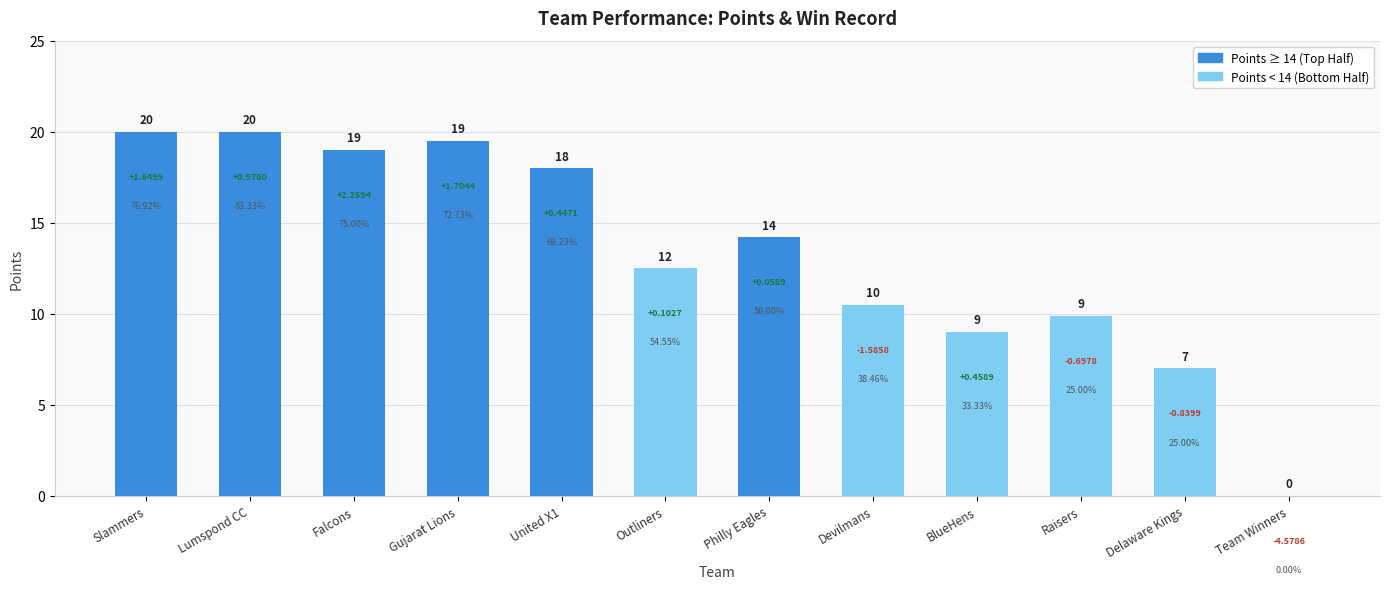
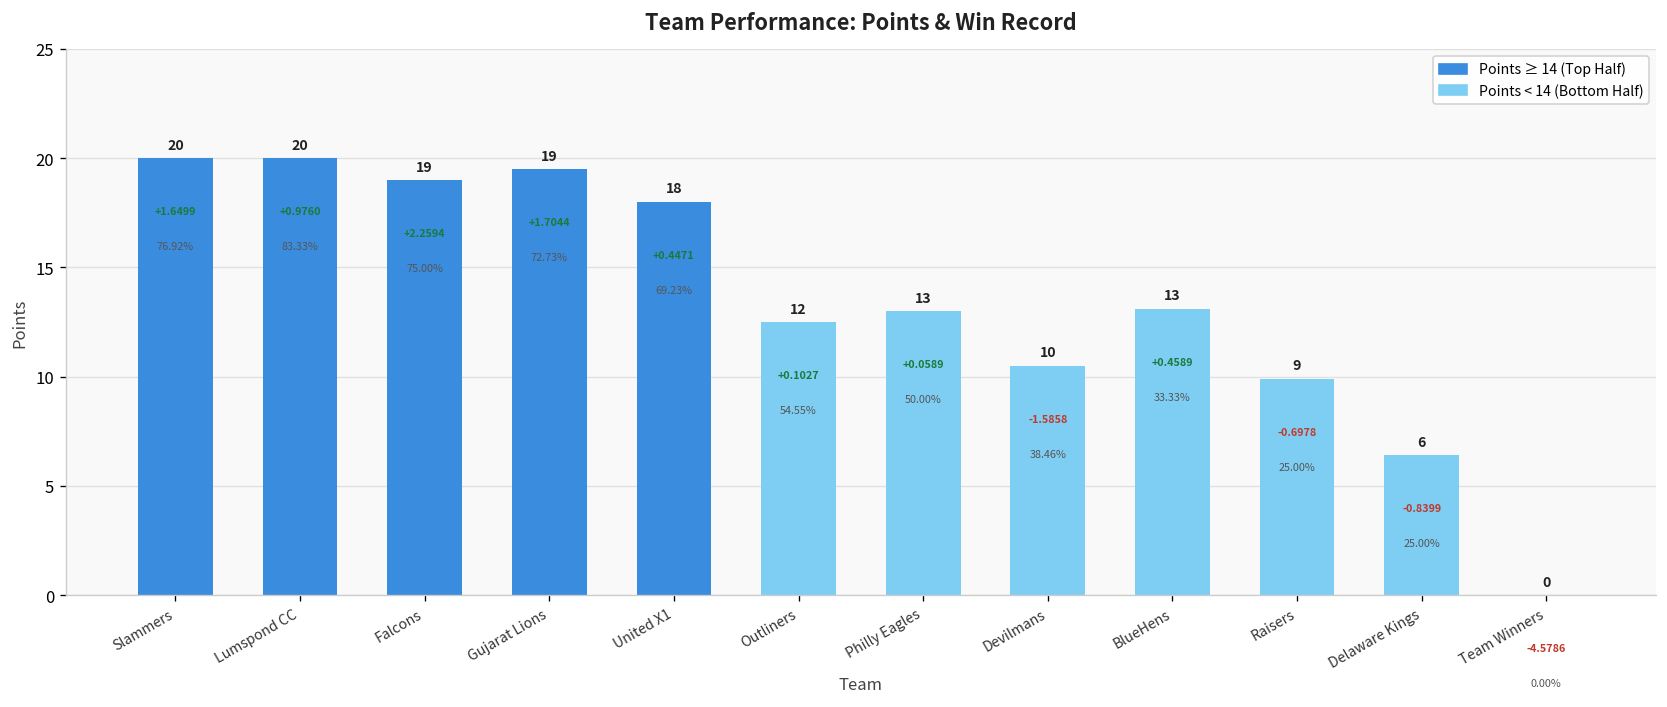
  {
    "Slammers": 20,
    "Lumspond CC": 20,
    "Falcons": 19,
    "Gujarat Lions": 19,
    "United X1": 18,
    "Outliners": 12,
-   "Philly Eagles": 14,
+   "Philly Eagles": 13,
    "Devilmans": 10,
-   "BlueHens": 9,
-   "Delaware Kings": 7,
+   "BlueHens": 13,
+   "Delaware Kings": 6,
    "Team Winners": 0
  }
